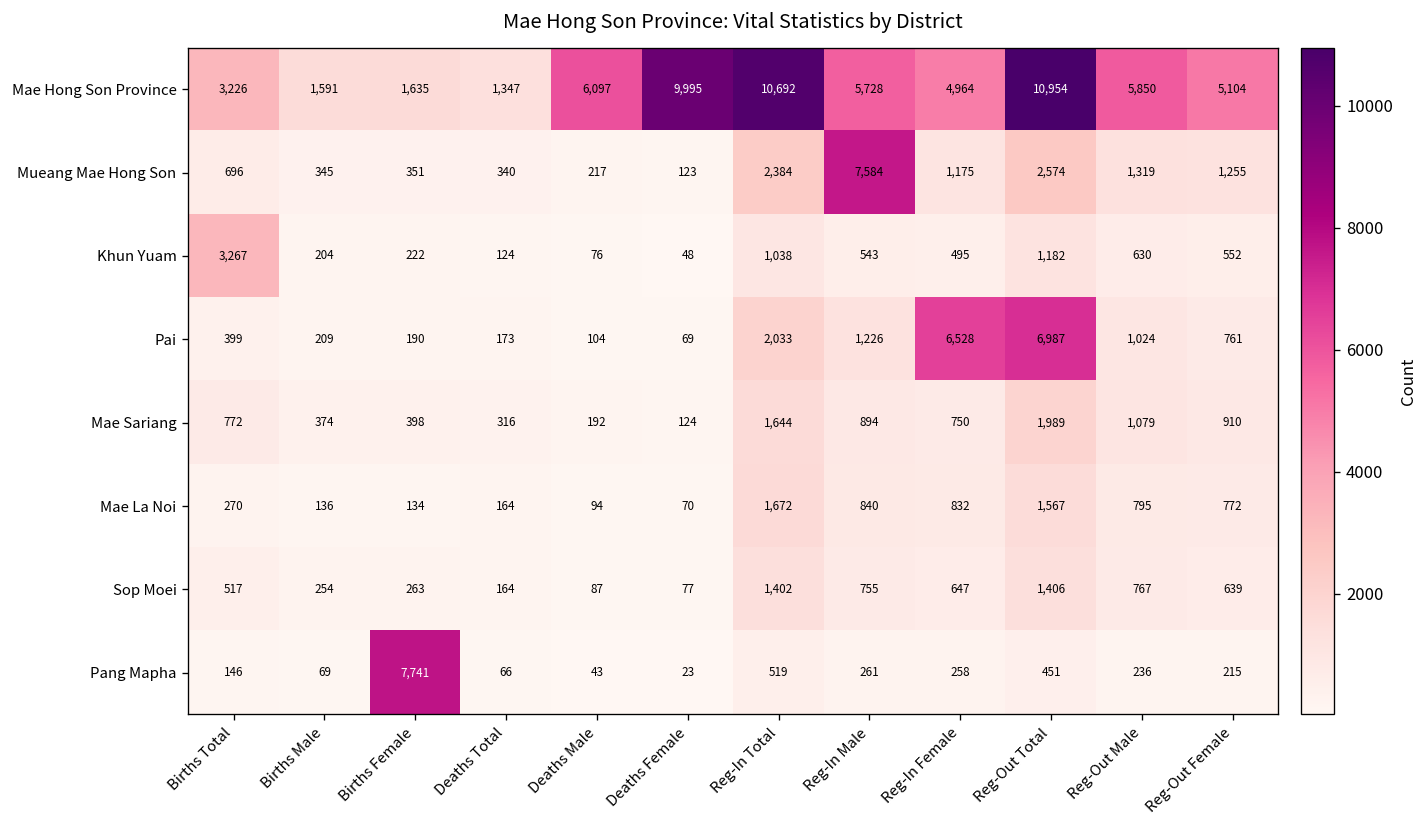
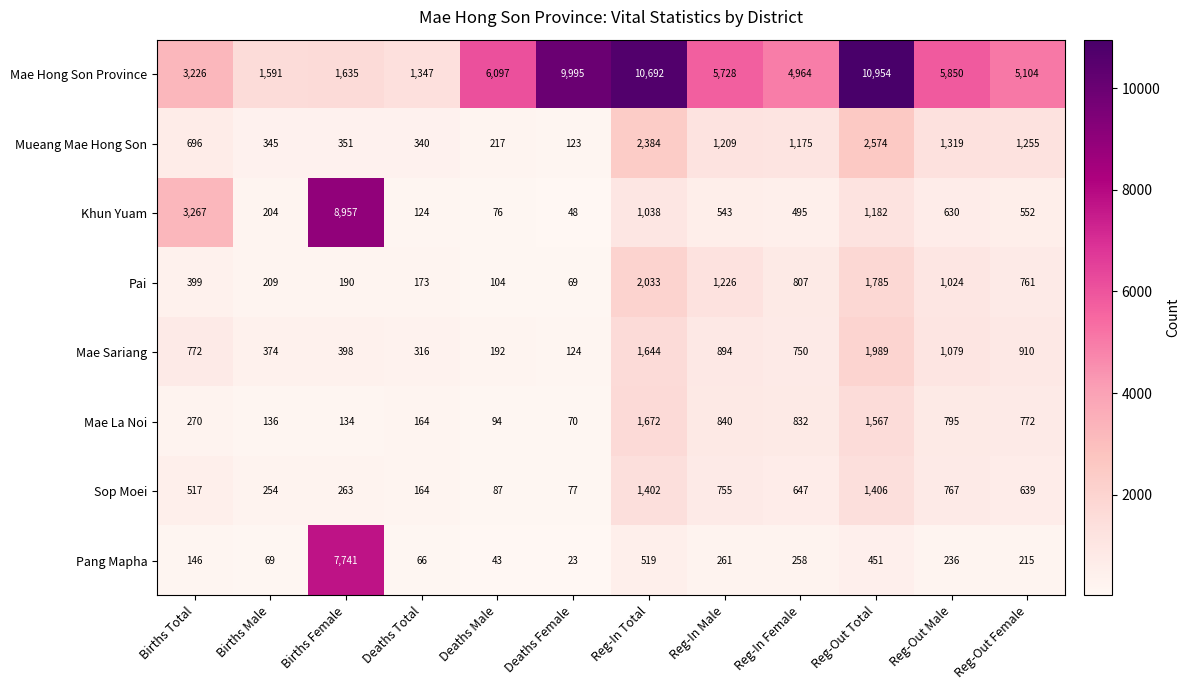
  {
    "Mae Hong Son Province": {
      "Births Total": "3,226",
      "Births Male": "1,591",
      "Births Female": "1,635",
      "Deaths Total": "1,347",
      "Deaths Male": "6,097",
      "Deaths Female": "9,995",
      "Reg-In Total": "10,692",
      "Reg-In Male": "5,728",
      "Reg-In Female": "4,964",
      "Reg-Out Total": "10,954",
      "Reg-Out Male": "5,850",
      "Reg-Out Female": "5,104"
    },
    "Mueang Mae Hong Son": {
      "Births Total": "696",
      "Births Male": "345",
      "Births Female": "351",
      "Deaths Total": "340",
      "Deaths Male": "217",
      "Deaths Female": "123",
      "Reg-In Total": "2,384",
-     "Reg-In Male": "7,584",
+     "Reg-In Male": "1,209",
      "Reg-In Female": "1,175",
      "Reg-Out Total": "2,574",
      "Reg-Out Male": "1,319",
      "Reg-Out Female": "1,255"
    },
    "Khun Yuam": {
      "Births Total": "3,267",
      "Births Male": "204",
-     "Births Female": "222",
+     "Births Female": "8,957",
      "Deaths Total": "124",
      "Deaths Male": "76",
      "Deaths Female": "48",
      "Reg-In Total": "1,038",
      "Reg-In Male": "543",
      "Reg-In Female": "495",
      "Reg-Out Total": "1,182",
      "Reg-Out Male": "630",
      "Reg-Out Female": "552"
    },
    "Pai": {
      "Births Total": "399",
      "Births Male": "209",
      "Births Female": "190",
      "Deaths Total": "173",
      "Deaths Male": "104",
      "Deaths Female": "69",
      "Reg-In Total": "2,033",
      "Reg-In Male": "1,226",
-     "Reg-In Female": "6,528",
-     "Reg-Out Total": "6,987",
+     "Reg-In Female": "807",
+     "Reg-Out Total": "1,785",
      "Reg-Out Male": "1,024",
      "Reg-Out Female": "761"
    },
    "Mae Sariang": {
      "Births Total": "772",
      "Births Male": "374",
      "Births Female": "398",
      "Deaths Total": "316",
      "Deaths Male": "192",
      "Deaths Female": "124",
      "Reg-In Total": "1,644",
      "Reg-In Male": "894",
      "Reg-In Female": "750",
      "Reg-Out Total": "1,989",
      "Reg-Out Male": "1,079",
      "Reg-Out Female": "910"
    },
    "Mae La Noi": {
      "Births Total": "270",
      "Births Male": "136",
      "Births Female": "134",
      "Deaths Total": "164",
      "Deaths Male": "94",
      "Deaths Female": "70",
      "Reg-In Total": "1,672",
      "Reg-In Male": "840",
      "Reg-In Female": "832",
      "Reg-Out Total": "1,567",
      "Reg-Out Male": "795",
      "Reg-Out Female": "772"
    },
    "Sop Moei": {
      "Births Total": "517",
      "Births Male": "254",
      "Births Female": "263",
      "Deaths Total": "164",
      "Deaths Male": "87",
      "Deaths Female": "77",
      "Reg-In Total": "1,402",
      "Reg-In Male": "755",
      "Reg-In Female": "647",
      "Reg-Out Total": "1,406",
      "Reg-Out Male": "767",
      "Reg-Out Female": "639"
    },
    "Pang Mapha": {
      "Births Total": "146",
      "Births Male": "69",
      "Births Female": "7,741",
      "Deaths Total": "66",
      "Deaths Male": "43",
      "Deaths Female": "23",
      "Reg-In Total": "519",
      "Reg-In Male": "261",
      "Reg-In Female": "258",
      "Reg-Out Total": "451",
      "Reg-Out Male": "236",
      "Reg-Out Female": "215"
    }
  }
